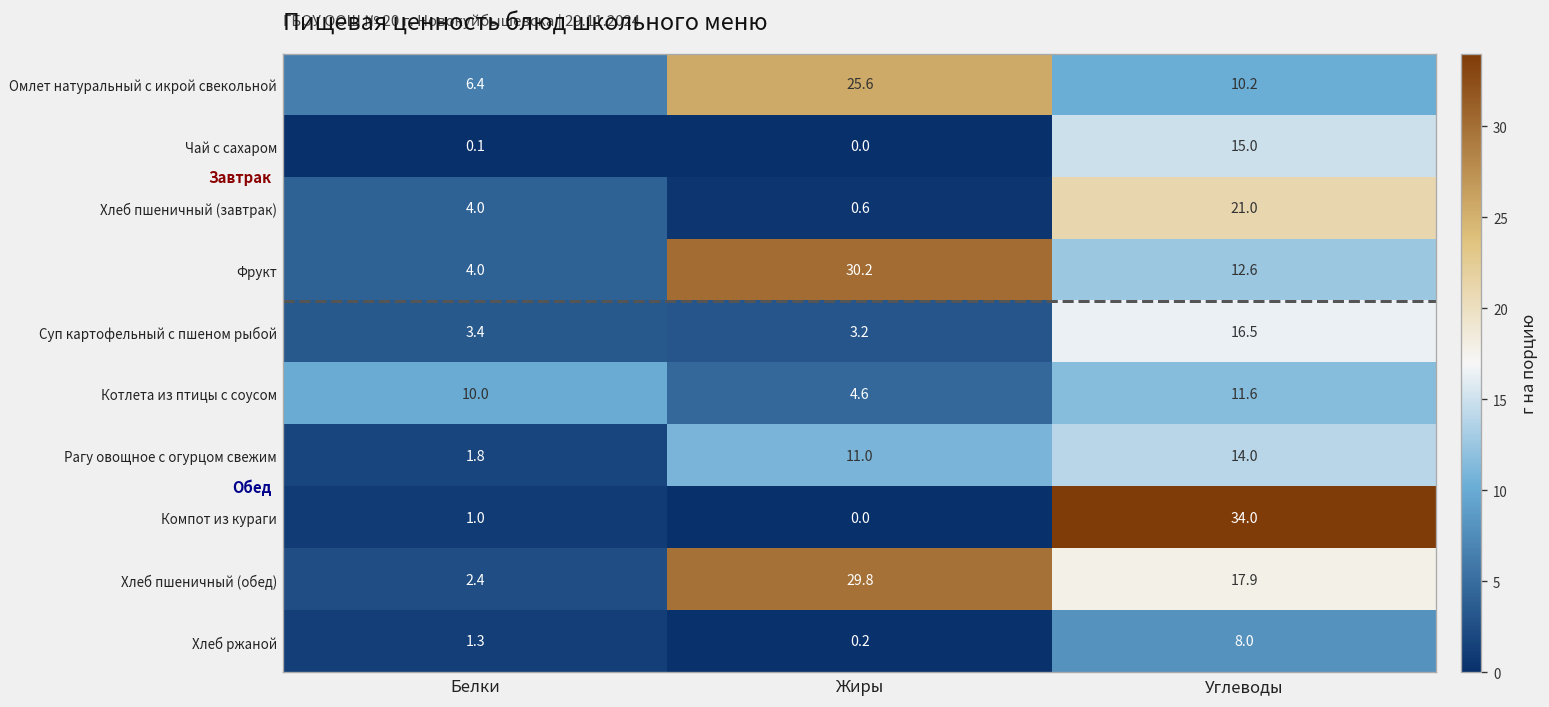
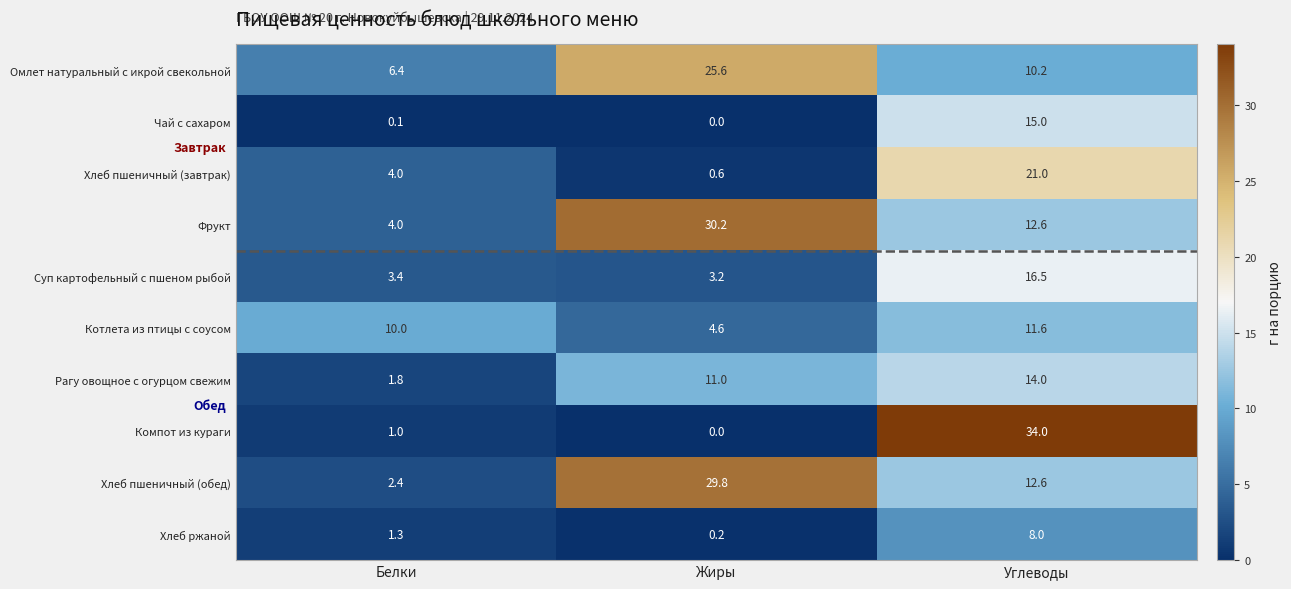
  {
    "Омлет натуральный с икрой свекольной": {
      "Белки": 6.4,
      "Жиры": 25.6,
      "Углеводы": 10.2
    },
    "Чай с сахаром": {
      "Белки": 0.1,
      "Жиры": 0.0,
      "Углеводы": 15.0
    },
    "Хлеб пшеничный (завтрак)": {
      "Белки": 4.0,
      "Жиры": 0.6,
      "Углеводы": 21.0
    },
    "Фрукт": {
      "Белки": 4.0,
      "Жиры": 30.2,
      "Углеводы": 12.6
    },
    "Суп картофельный с пшеном рыбой": {
      "Белки": 3.4,
      "Жиры": 3.2,
      "Углеводы": 16.5
    },
    "Котлета из птицы с соусом": {
      "Белки": 10.0,
      "Жиры": 4.6,
      "Углеводы": 11.6
    },
    "Рагу овощное с огурцом свежим": {
      "Белки": 1.8,
      "Жиры": 11.0,
      "Углеводы": 14.0
    },
    "Компот из кураги": {
      "Белки": 1.0,
      "Жиры": 0.0,
      "Углеводы": 34.0
    },
    "Хлеб пшеничный (обед)": {
      "Белки": 2.4,
      "Жиры": 29.8,
-     "Углеводы": 17.9
+     "Углеводы": 12.6
    },
    "Хлеб ржаной": {
      "Белки": 1.3,
      "Жиры": 0.2,
      "Углеводы": 8.0
    }
  }
